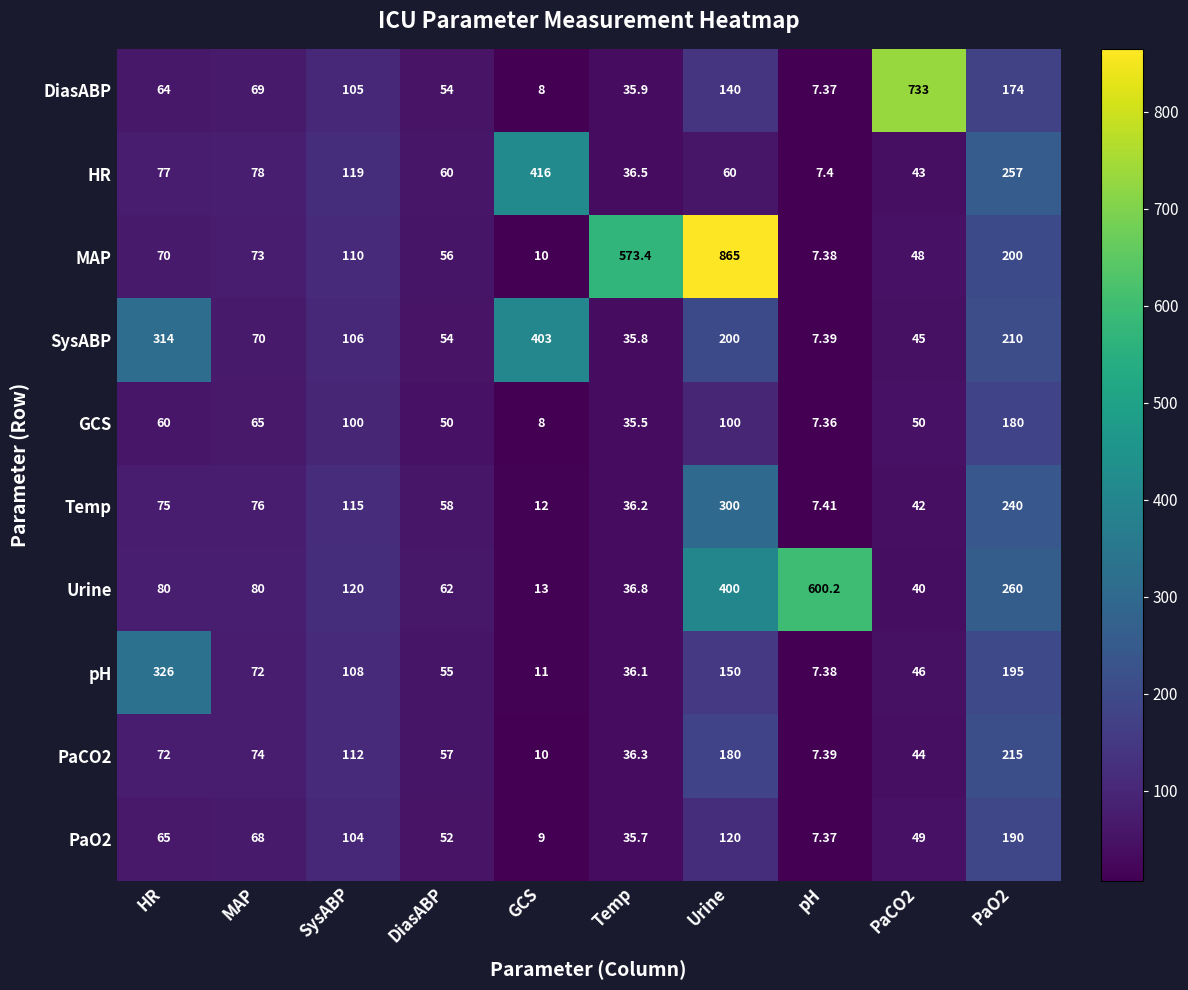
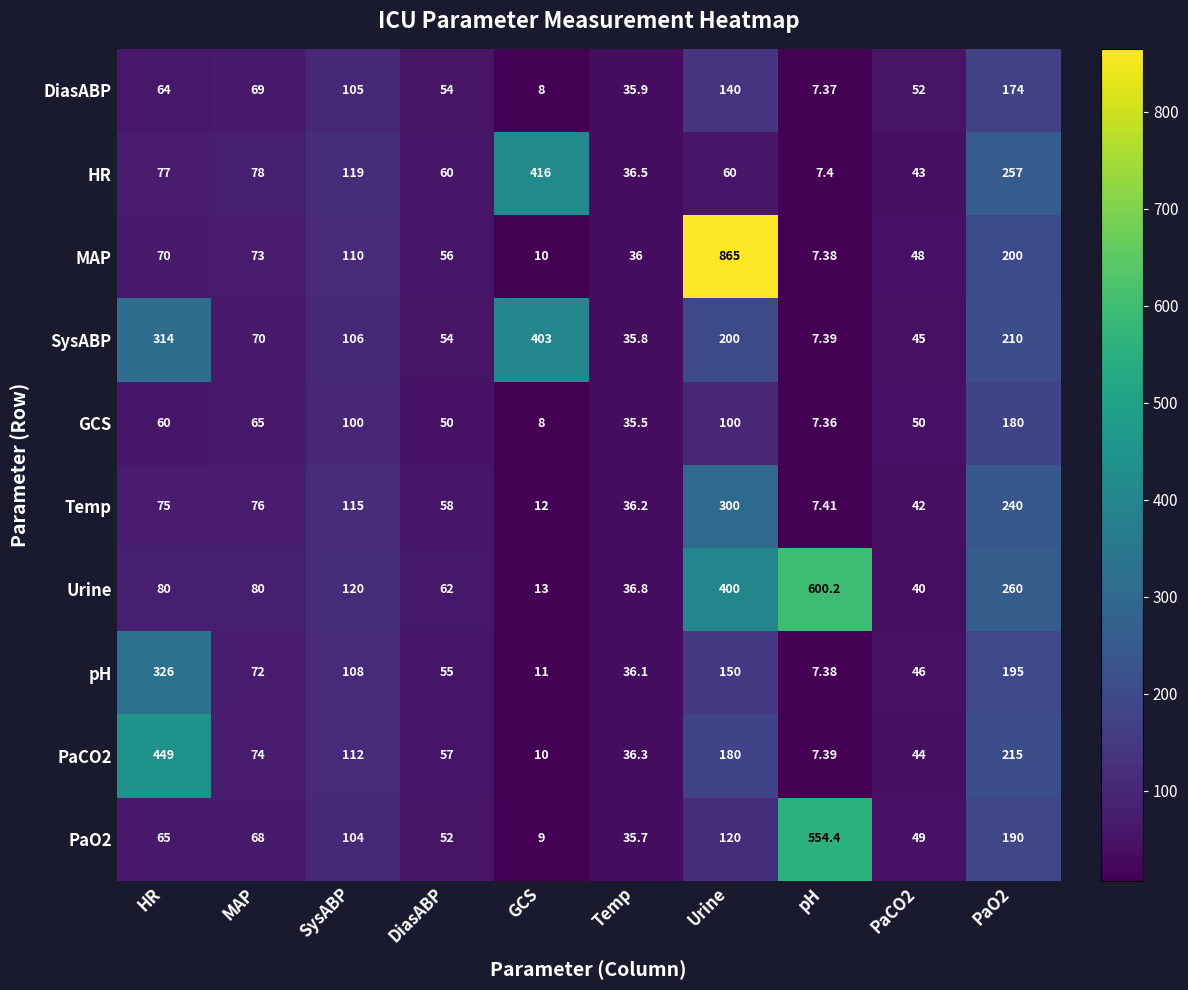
  {
    "DiasABP": {
      "HR": 64,
      "MAP": 69,
      "SysABP": 105,
      "DiasABP": 54,
      "GCS": 8,
      "Temp": 35.9,
      "Urine": 140,
      "pH": 7.37,
-     "PaCO2": 733,
+     "PaCO2": 52,
      "PaO2": 174
    },
    "HR": {
      "HR": 77,
      "MAP": 78,
      "SysABP": 119,
      "DiasABP": 60,
      "GCS": 416,
      "Temp": 36.5,
      "Urine": 60,
      "pH": 7.4,
      "PaCO2": 43,
      "PaO2": 257
    },
    "MAP": {
      "HR": 70,
      "MAP": 73,
      "SysABP": 110,
      "DiasABP": 56,
      "GCS": 10,
-     "Temp": 573.4,
+     "Temp": 36,
      "Urine": 865,
      "pH": 7.38,
      "PaCO2": 48,
      "PaO2": 200
    },
    "SysABP": {
      "HR": 314,
      "MAP": 70,
      "SysABP": 106,
      "DiasABP": 54,
      "GCS": 403,
      "Temp": 35.8,
      "Urine": 200,
      "pH": 7.39,
      "PaCO2": 45,
      "PaO2": 210
    },
    "GCS": {
      "HR": 60,
      "MAP": 65,
      "SysABP": 100,
      "DiasABP": 50,
      "GCS": 8,
      "Temp": 35.5,
      "Urine": 100,
      "pH": 7.36,
      "PaCO2": 50,
      "PaO2": 180
    },
    "Temp": {
      "HR": 75,
      "MAP": 76,
      "SysABP": 115,
      "DiasABP": 58,
      "GCS": 12,
      "Temp": 36.2,
      "Urine": 300,
      "pH": 7.41,
      "PaCO2": 42,
      "PaO2": 240
    },
    "Urine": {
      "HR": 80,
      "MAP": 80,
      "SysABP": 120,
      "DiasABP": 62,
      "GCS": 13,
      "Temp": 36.8,
      "Urine": 400,
      "pH": 600.2,
      "PaCO2": 40,
      "PaO2": 260
    },
    "pH": {
      "HR": 326,
      "MAP": 72,
      "SysABP": 108,
      "DiasABP": 55,
      "GCS": 11,
      "Temp": 36.1,
      "Urine": 150,
      "pH": 7.38,
      "PaCO2": 46,
      "PaO2": 195
    },
    "PaCO2": {
-     "HR": 72,
+     "HR": 449,
      "MAP": 74,
      "SysABP": 112,
      "DiasABP": 57,
      "GCS": 10,
      "Temp": 36.3,
      "Urine": 180,
      "pH": 7.39,
      "PaCO2": 44,
      "PaO2": 215
    },
    "PaO2": {
      "HR": 65,
      "MAP": 68,
      "SysABP": 104,
      "DiasABP": 52,
      "GCS": 9,
      "Temp": 35.7,
      "Urine": 120,
-     "pH": 7.37,
+     "pH": 554.4,
      "PaCO2": 49,
      "PaO2": 190
    }
  }
